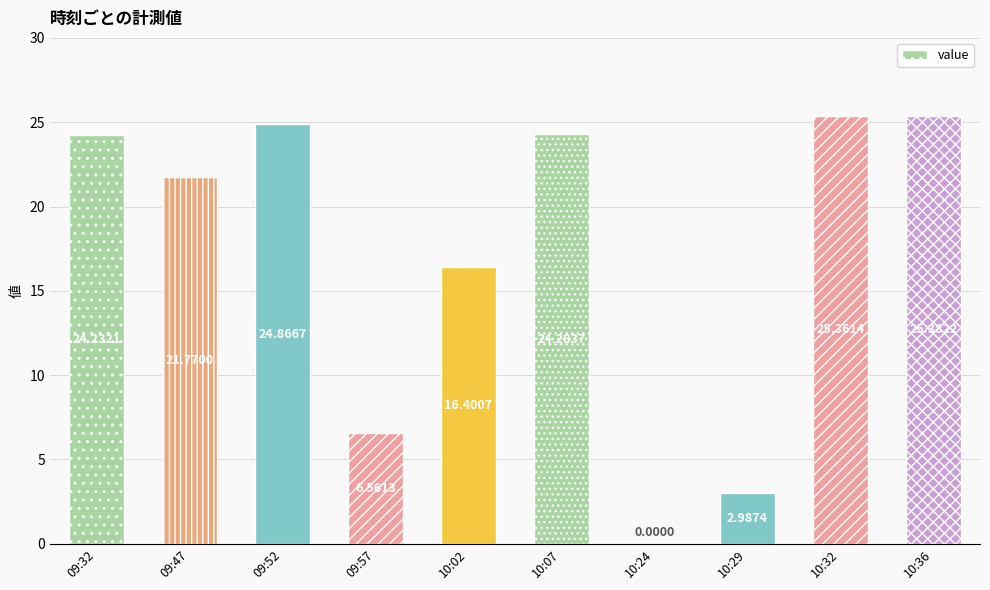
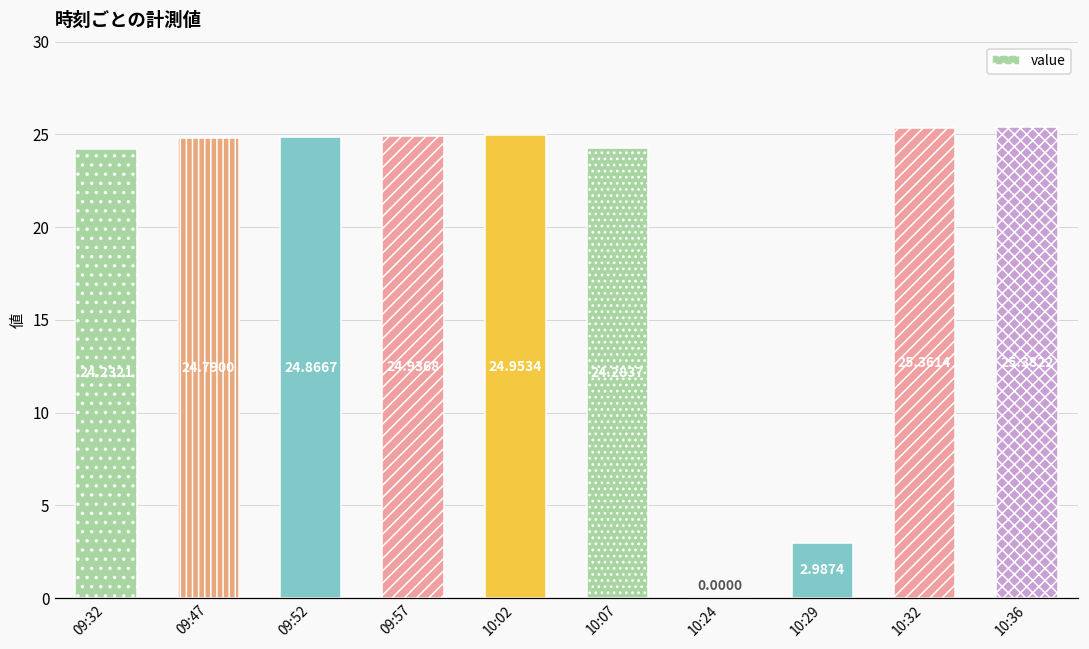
  {
    "09:32": 24.2321,
-   "09:47": 21.7700,
+   "09:47": 24.7900,
    "09:52": 24.8667,
-   "09:57": 6.5613,
-   "10:02": 16.4007,
+   "09:57": 24.9368,
+   "10:02": 24.9534,
    "10:07": 24.2837,
    "10:24": 0.0000,
    "10:29": 2.9874,
    "10:32": 25.3614,
    "10:36": 25.3822
  }
